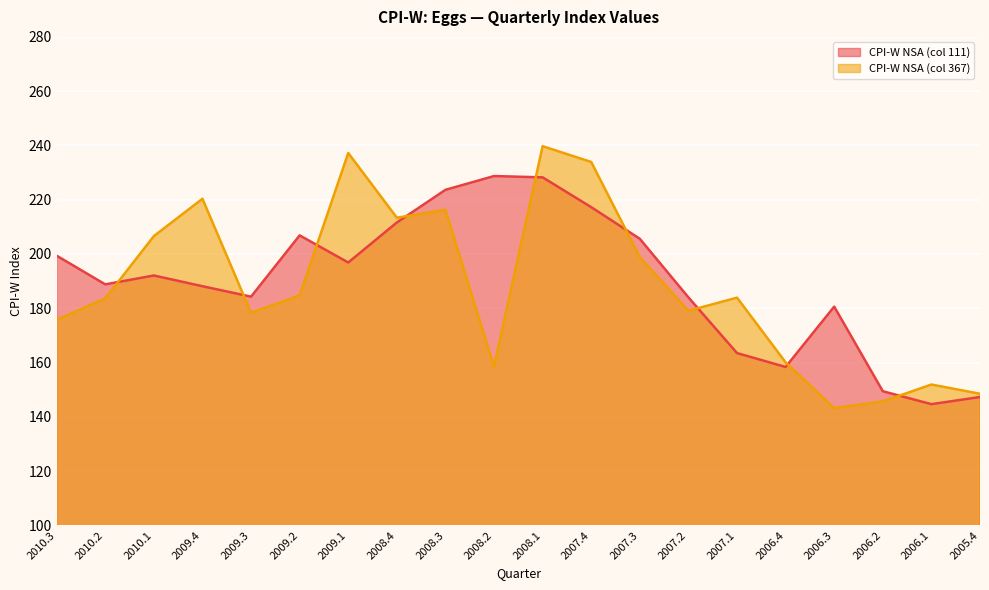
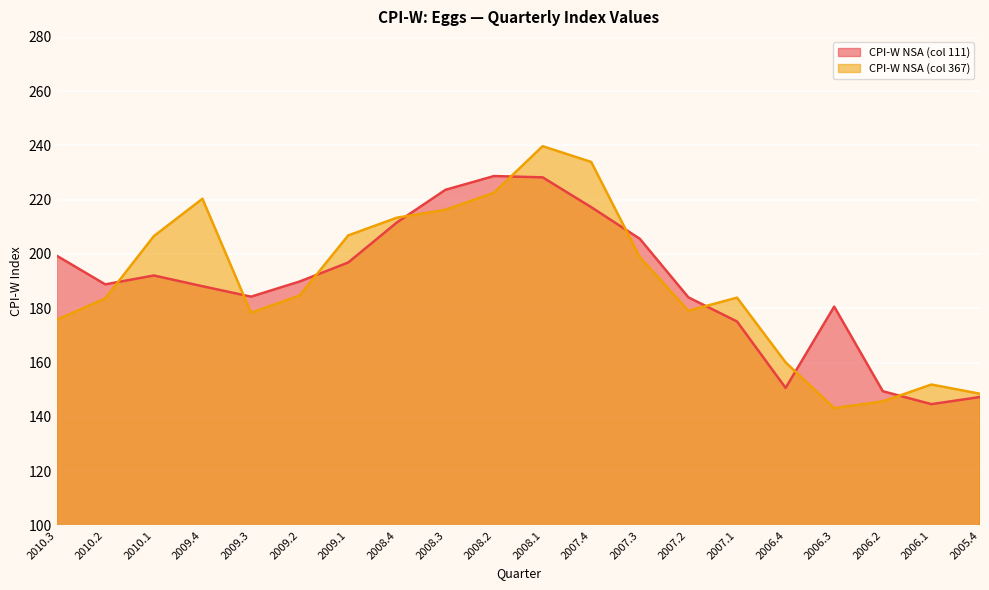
  {
    "CPI-W NSA (col 111)": {
      "2010.3": 199,
      "2010.2": 189,
      "2010.1": 192,
      "2009.4": 188,
      "2009.3": 184,
-     "2009.2": 207,
+     "2009.2": 190,
      "2009.1": 197,
      "2008.4": 212,
      "2008.3": 224,
      "2008.2": 229,
      "2008.1": 228,
      "2007.4": 217,
      "2007.3": 206,
      "2007.2": 184,
-     "2007.1": 163,
-     "2006.4": 158,
+     "2007.1": 175,
+     "2006.4": 151,
      "2006.3": 181,
      "2006.2": 149,
      "2006.1": 145,
      "2005.4": 147
    },
    "CPI-W NSA (col 367)": {
      "2010.3": 176,
      "2010.2": 184,
      "2010.1": 207,
      "2009.4": 220,
      "2009.3": 178,
      "2009.2": 185,
-     "2009.1": 237,
+     "2009.1": 207,
      "2008.4": 213,
      "2008.3": 216,
-     "2008.2": 158,
+     "2008.2": 223,
      "2008.1": 240,
      "2007.4": 234,
      "2007.3": 199,
      "2007.2": 179,
      "2007.1": 184,
      "2006.4": 160,
      "2006.3": 143,
      "2006.2": 146,
      "2006.1": 152,
      "2005.4": 149
    }
  }
